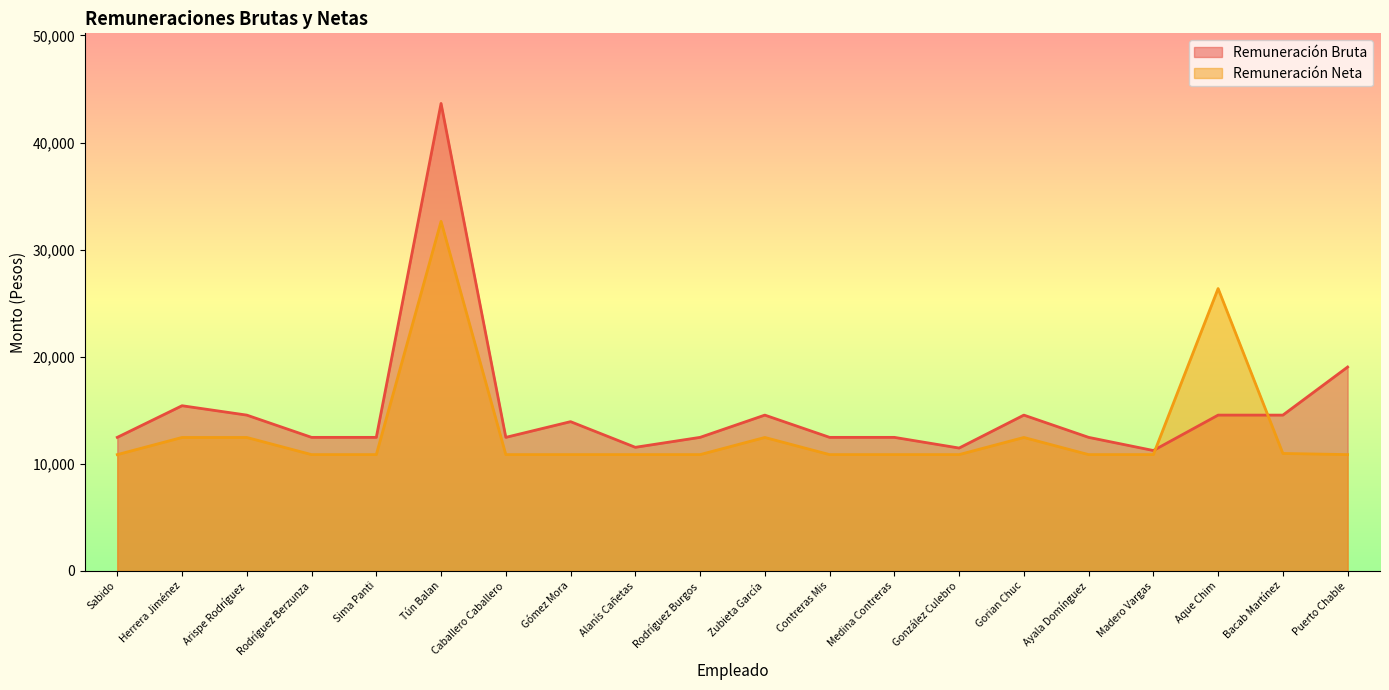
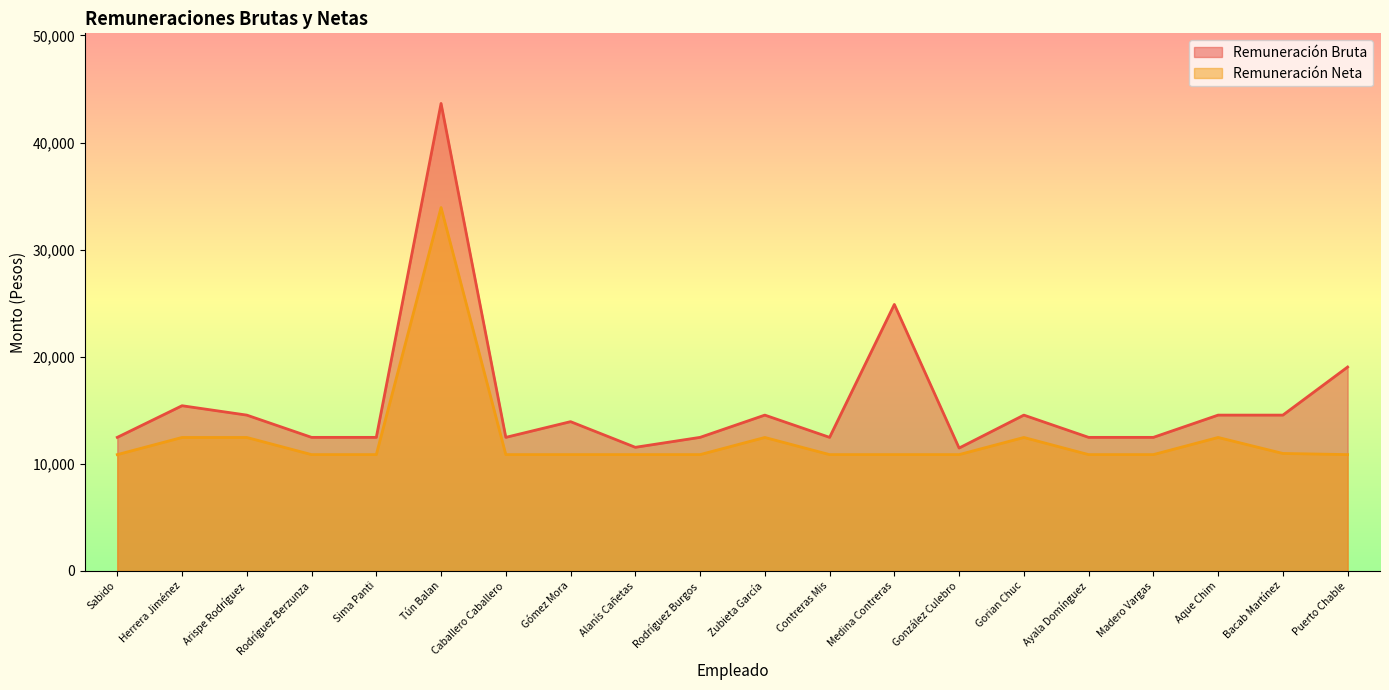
  {
    "Remuneración Bruta": {
      "Sabido": "12,500",
      "Herrera Jiménez": "15,400",
      "Arispe Rodríguez": "14,600",
      "Rodríguez Berzunza": "12,500",
      "Sima Panti": "12,500",
      "Tún Balan": "43,600",
      "Caballero Caballero": "12,500",
      "Gómez Mora": "13,900",
      "Alanís Cañetas": "11,500",
      "Rodríguez Burgos": "12,500",
      "Zubieta García": "14,600",
      "Contreras Mis": "12,500",
-     "Medina Contreras": "12,500",
+     "Medina Contreras": "24,900",
      "González Culebro": "11,500",
      "Gorian Chuc": "14,600",
      "Ayala Domínguez": "12,500",
-     "Madero Vargas": "11,200",
+     "Madero Vargas": "12,500",
      "Aque Chim": "14,600",
      "Bacab Martínez": "14,600",
      "Puerto Chable": "19,000"
    },
    "Remuneración Neta": {
      "Sabido": "10,900",
      "Herrera Jiménez": "12,500",
      "Arispe Rodríguez": "12,500",
      "Rodríguez Berzunza": "10,900",
      "Sima Panti": "10,900",
-     "Tún Balan": "32,600",
+     "Tún Balan": "33,900",
      "Caballero Caballero": "10,900",
      "Gómez Mora": "10,900",
      "Alanís Cañetas": "10,900",
      "Rodríguez Burgos": "10,900",
      "Zubieta García": "12,500",
      "Contreras Mis": "10,900",
      "Medina Contreras": "10,900",
      "González Culebro": "10,900",
      "Gorian Chuc": "12,500",
      "Ayala Domínguez": "10,900",
      "Madero Vargas": "10,900",
-     "Aque Chim": "26,400",
+     "Aque Chim": "12,500",
      "Bacab Martínez": "11,000",
      "Puerto Chable": "10,900"
    }
  }
